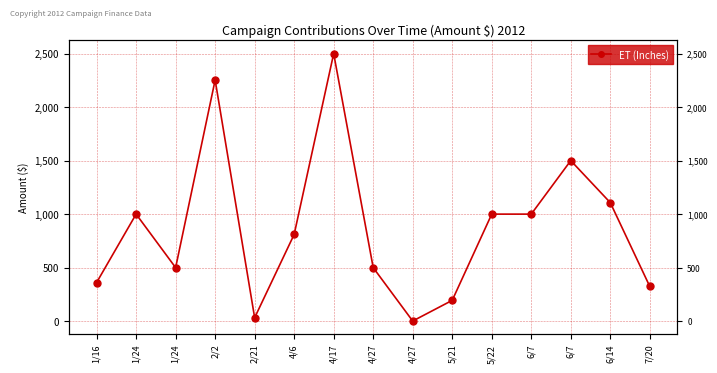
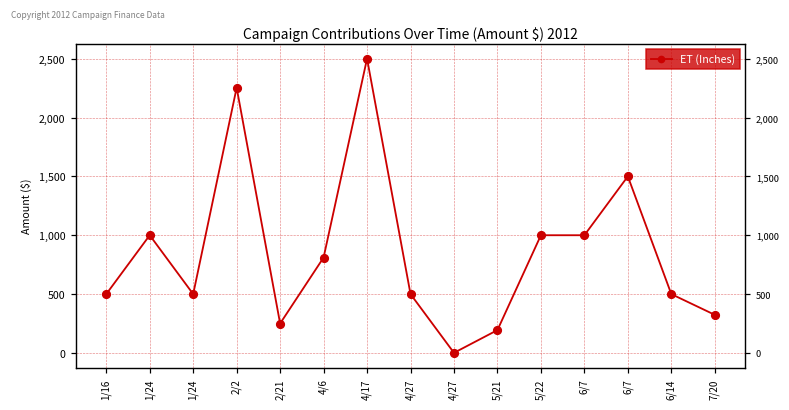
  {
-   "1/16": "360",
+   "1/16": "500",
    "2/2": "2,250",
-   "2/21": "30",
+   "2/21": "250",
    "4/6": "810",
    "4/17": "2,500",
    "5/21": "190",
    "5/22": "1,000",
-   "6/14": "1,110",
+   "6/14": "500",
    "7/20": "320"
  }
